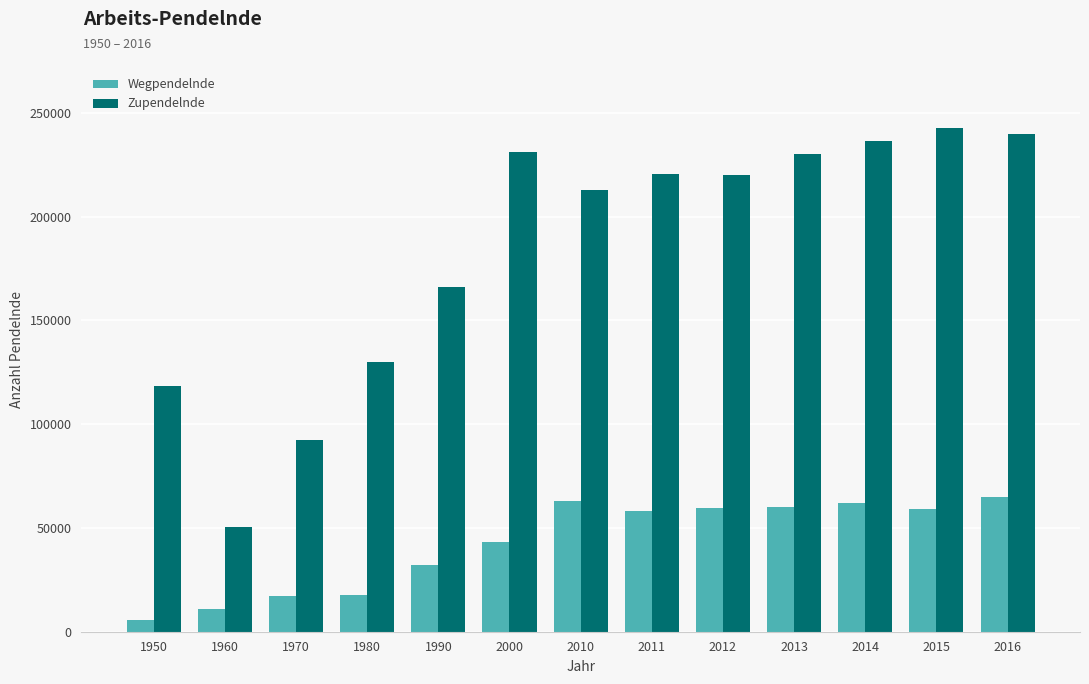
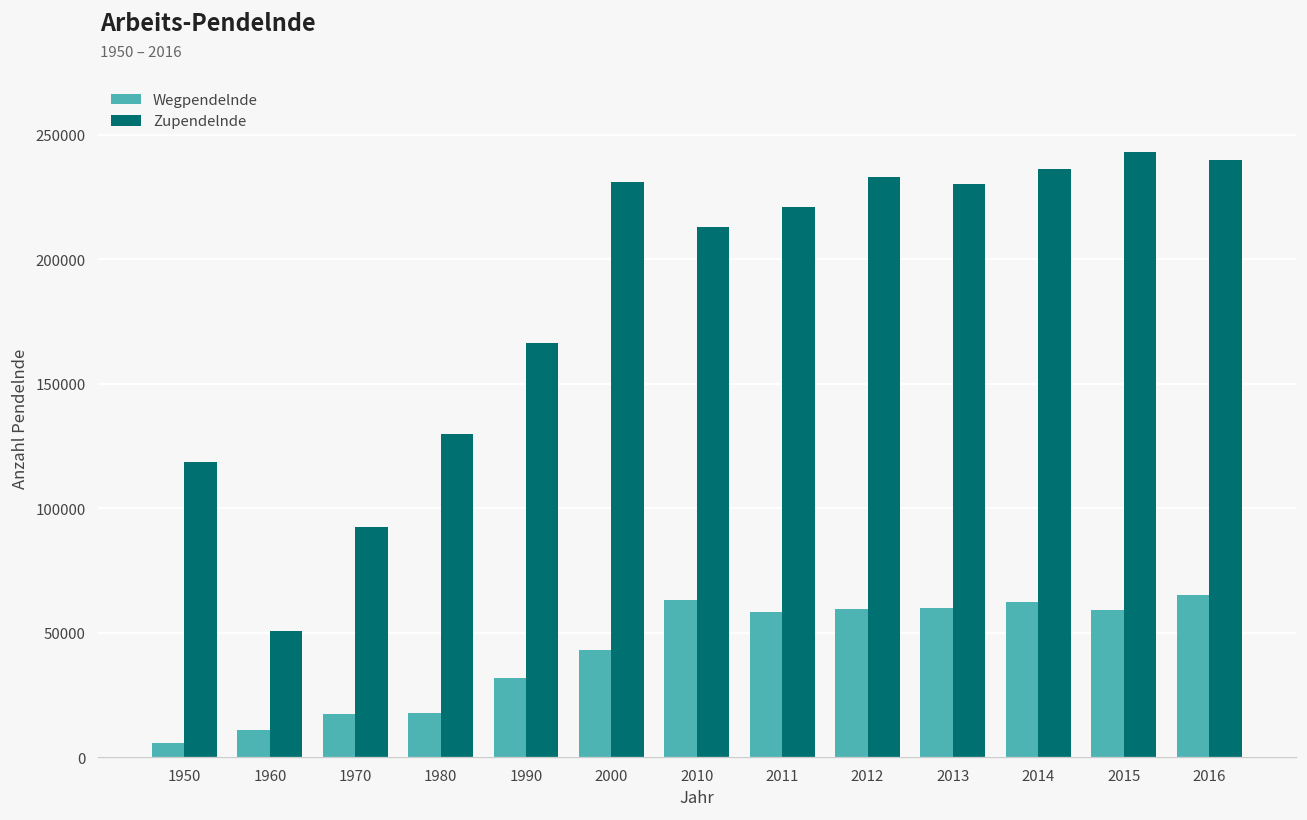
  {
    "Wegpendelnde": {
      "1950": 6000,
      "1960": 11000,
      "1970": 17000,
      "1980": 18000,
      "1990": 32000,
      "2000": 43000,
      "2010": 63000,
      "2011": 58000,
      "2012": 59000,
      "2013": 60000,
      "2014": 62000,
      "2015": 59000,
      "2016": 65000
    },
    "Zupendelnde": {
      "1950": 119000,
      "1960": 51000,
      "1970": 92000,
      "1980": 130000,
      "1990": 166000,
      "2000": 231000,
      "2010": 213000,
      "2011": 221000,
-     "2012": 220000,
+     "2012": 233000,
      "2013": 230000,
      "2014": 236000,
      "2015": 243000,
      "2016": 240000
    }
  }
